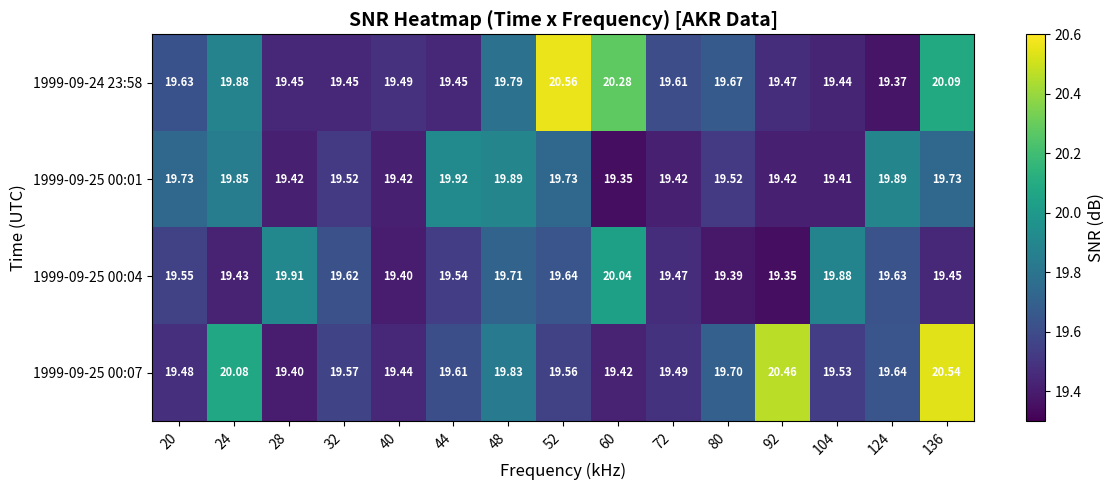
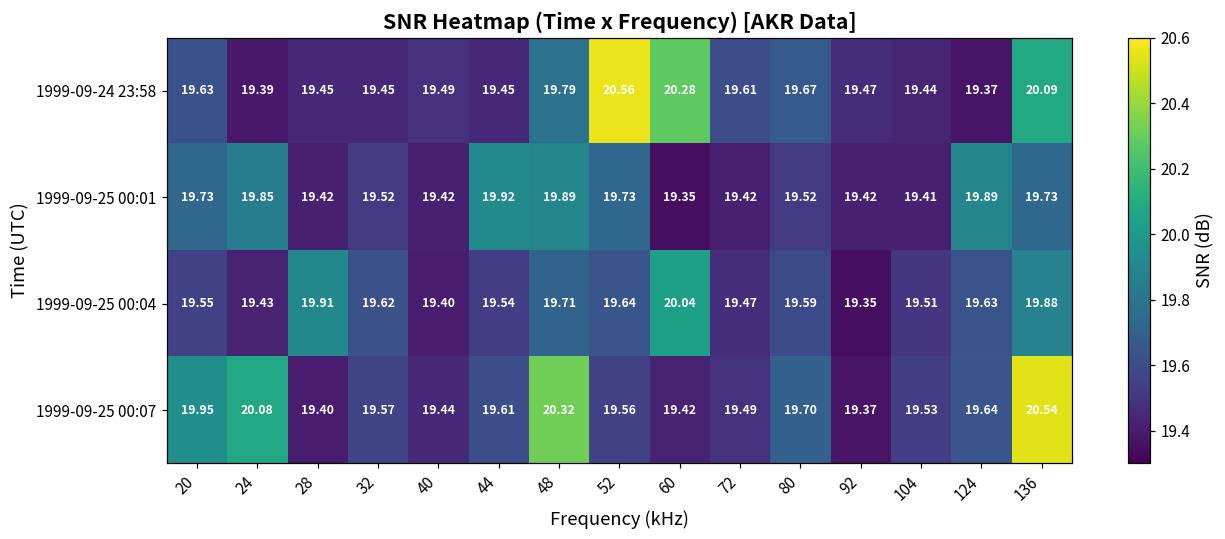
  {
    "1999-09-24 23:58": {
      "20": 19.63,
-     "24": 19.88,
+     "24": 19.39,
      "28": 19.45,
      "32": 19.45,
      "40": 19.49,
      "44": 19.45,
      "48": 19.79,
      "52": 20.56,
      "60": 20.28,
      "72": 19.61,
      "80": 19.67,
      "92": 19.47,
      "104": 19.44,
      "124": 19.37,
      "136": 20.09
    },
    "1999-09-25 00:01": {
      "20": 19.73,
      "24": 19.85,
      "28": 19.42,
      "32": 19.52,
      "40": 19.42,
      "44": 19.92,
      "48": 19.89,
      "52": 19.73,
      "60": 19.35,
      "72": 19.42,
      "80": 19.52,
      "92": 19.42,
      "104": 19.41,
      "124": 19.89,
      "136": 19.73
    },
    "1999-09-25 00:04": {
      "20": 19.55,
      "24": 19.43,
      "28": 19.91,
      "32": 19.62,
      "40": 19.40,
      "44": 19.54,
      "48": 19.71,
      "52": 19.64,
      "60": 20.04,
      "72": 19.47,
-     "80": 19.39,
+     "80": 19.59,
      "92": 19.35,
-     "104": 19.88,
+     "104": 19.51,
      "124": 19.63,
-     "136": 19.45
+     "136": 19.88
    },
    "1999-09-25 00:07": {
-     "20": 19.48,
+     "20": 19.95,
      "24": 20.08,
      "28": 19.40,
      "32": 19.57,
      "40": 19.44,
      "44": 19.61,
-     "48": 19.83,
+     "48": 20.32,
      "52": 19.56,
      "60": 19.42,
      "72": 19.49,
      "80": 19.70,
-     "92": 20.46,
+     "92": 19.37,
      "104": 19.53,
      "124": 19.64,
      "136": 20.54
    }
  }
